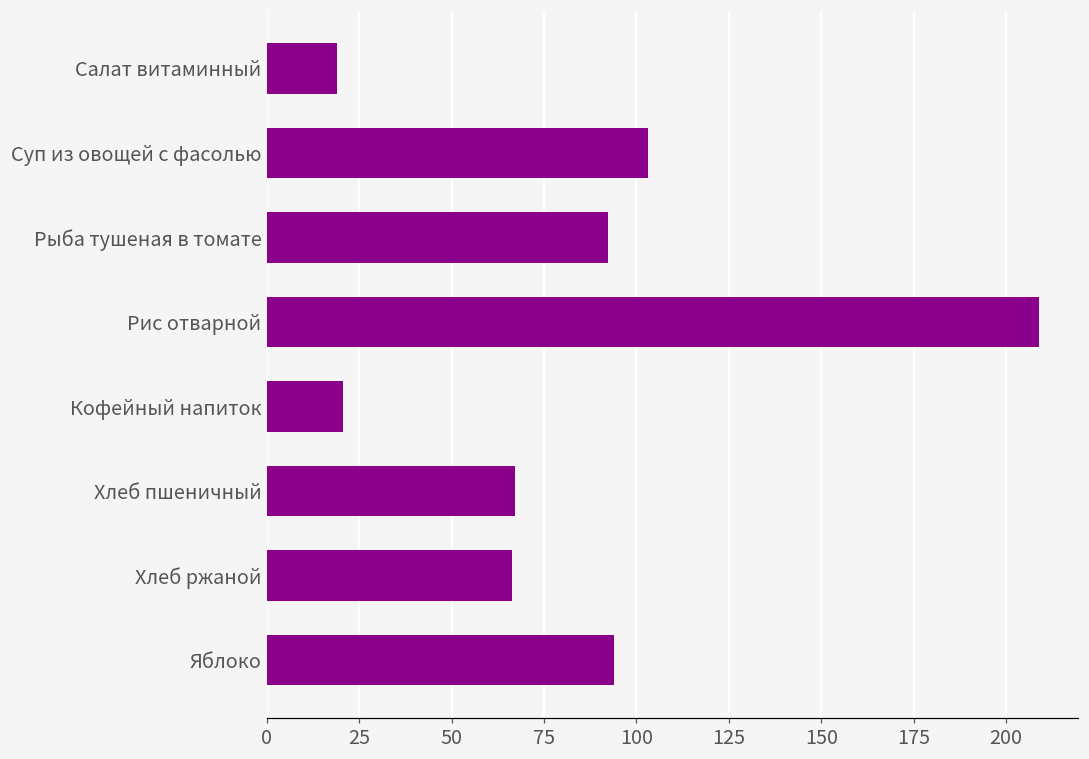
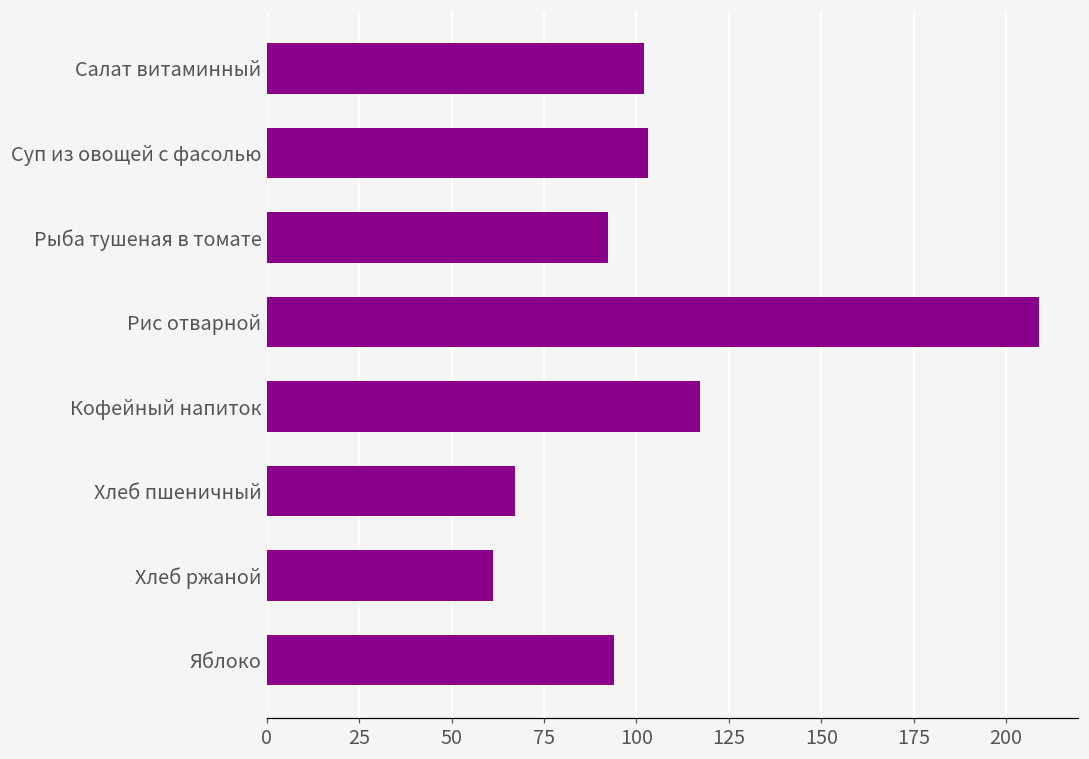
  {
-   "Салат витаминный": 19,
+   "Салат витаминный": 102,
    "Суп из овощей с фасолью": 103,
    "Рыба тушеная в томате": 92,
    "Рис отварной": 209,
-   "Кофейный напиток": 21,
+   "Кофейный напиток": 117,
    "Хлеб пшеничный": 67,
-   "Хлеб ржаной": 66,
+   "Хлеб ржаной": 61,
    "Яблоко": 94
  }
